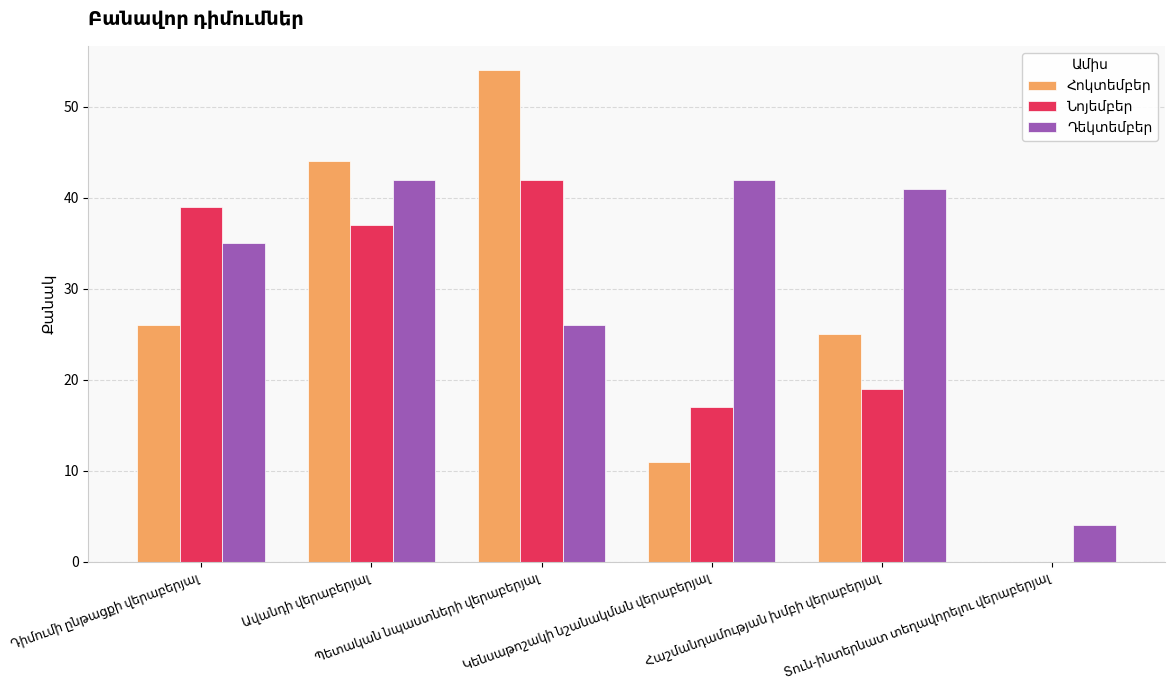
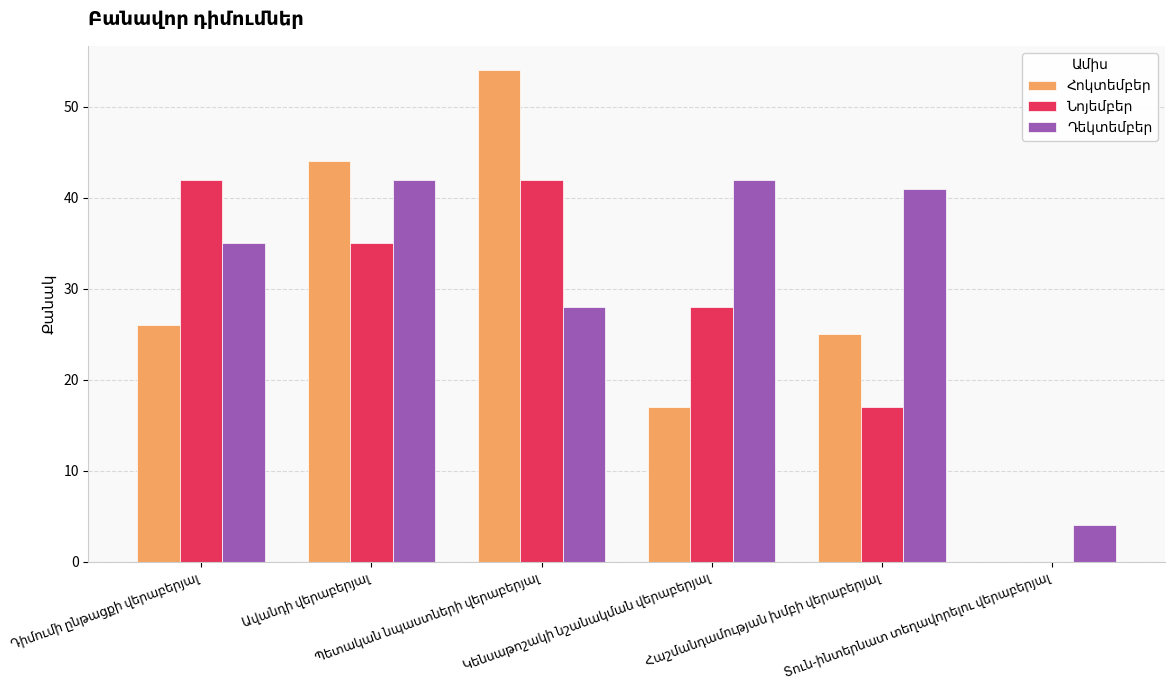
  {
    "Հոկտեմբեր": {
      "Դիմումի ընթացքի վերաբերյալ": 26,
      "Ավանդի վերաբերյալ": 44,
      "Պետական նպաստների վերաբերյալ": 54,
-     "Կենսաթոշակի նշանակման վերաբերյալ": 11,
+     "Կենսաթոշակի նշանակման վերաբերյալ": 17,
      "Հաշմանդամության խմբի վերաբերյալ": 25,
      "Տուն-ինտերնատ տեղավորելու վերաբերյալ": 0
    },
    "Նոյեմբեր": {
-     "Դիմումի ընթացքի վերաբերյալ": 39,
-     "Ավանդի վերաբերյալ": 37,
+     "Դիմումի ընթացքի վերաբերյալ": 42,
+     "Ավանդի վերաբերյալ": 35,
      "Պետական նպաստների վերաբերյալ": 42,
-     "Կենսաթոշակի նշանակման վերաբերյալ": 17,
-     "Հաշմանդամության խմբի վերաբերյալ": 19,
+     "Կենսաթոշակի նշանակման վերաբերյալ": 28,
+     "Հաշմանդամության խմբի վերաբերյալ": 17,
      "Տուն-ինտերնատ տեղավորելու վերաբերյալ": 0
    },
    "Դեկտեմբեր": {
      "Դիմումի ընթացքի վերաբերյալ": 35,
      "Ավանդի վերաբերյալ": 42,
-     "Պետական նպաստների վերաբերյալ": 26,
+     "Պետական նպաստների վերաբերյալ": 28,
      "Կենսաթոշակի նշանակման վերաբերյալ": 42,
      "Հաշմանդամության խմբի վերաբերյալ": 41,
      "Տուն-ինտերնատ տեղավորելու վերաբերյալ": 4
    }
  }
